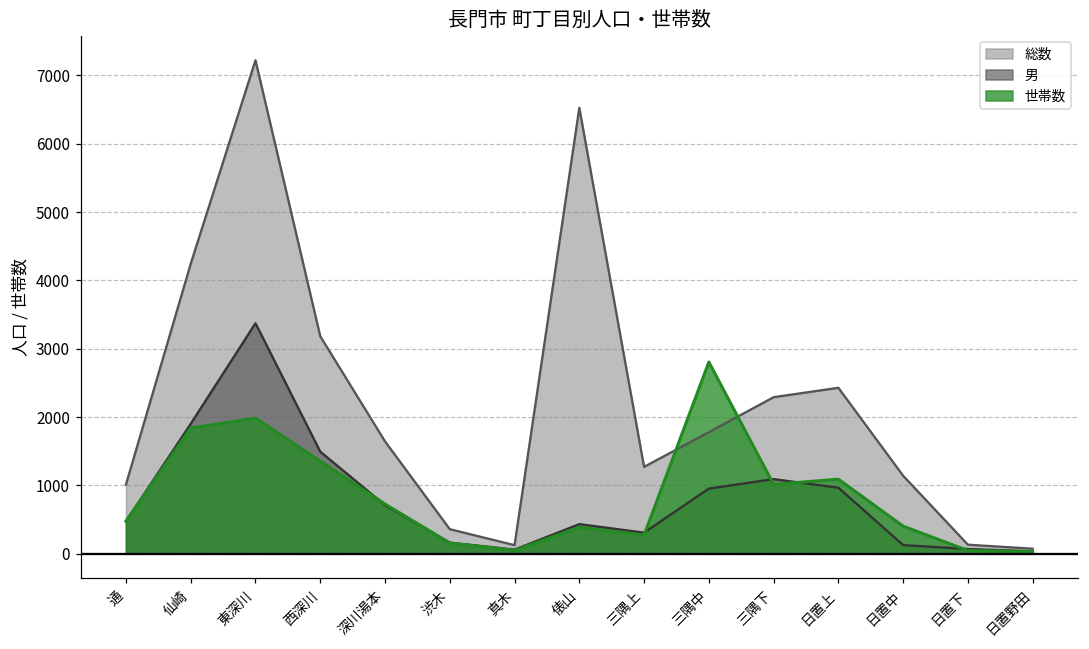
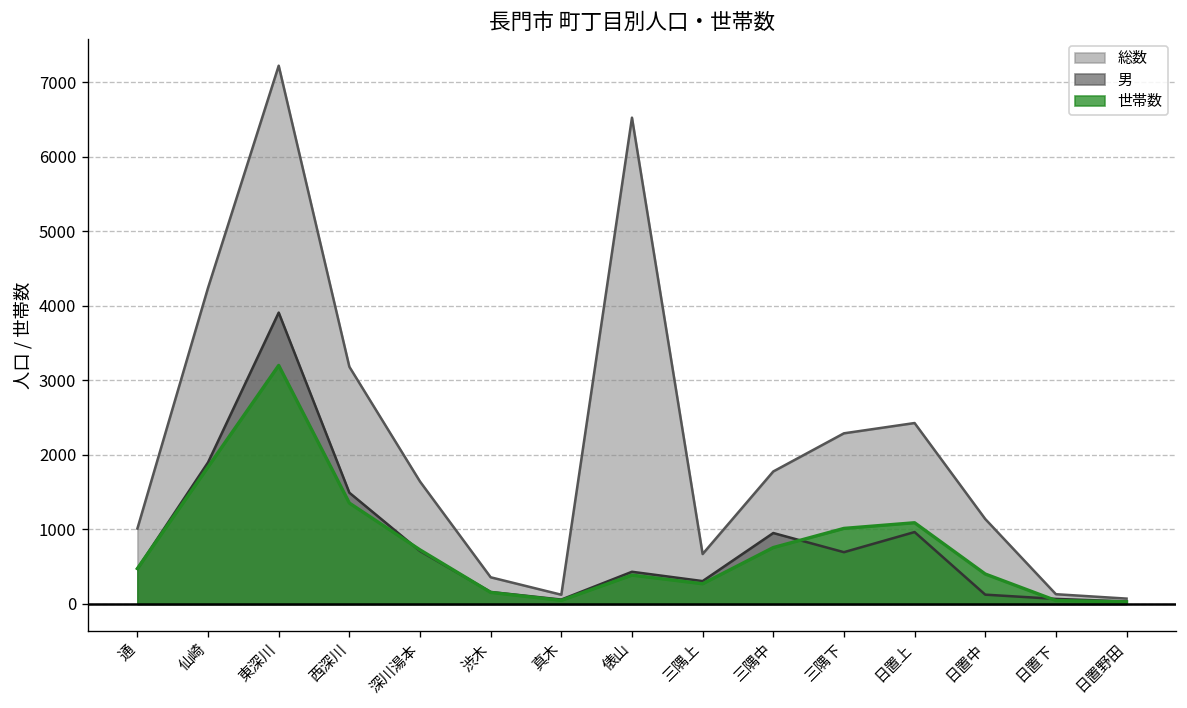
  {
    "総数": {
      "通": 1000,
      "仙崎": 4200,
      "東深川": 7200,
      "西深川": 3200,
      "深川湯本": 1600,
      "渋木": 400,
      "真木": 100,
      "俵山": 6500,
-     "三隅上": 1300,
+     "三隅上": 700,
      "三隅中": 1800,
      "三隅下": 2300,
      "日置上": 2400,
      "日置中": 1100,
      "日置下": 100
    },
    "男": {
      "仙崎": 1900,
-     "東深川": 3400,
+     "東深川": 3900,
      "西深川": 1500,
      "俵山": 400,
      "三隅中": 1000,
-     "三隅下": 1100,
+     "三隅下": 700,
      "日置上": 1000,
      "日置中": 100
    },
    "世帯数": {
      "仙崎": 1800,
-     "東深川": 2000,
+     "東深川": 3200,
      "西深川": 1400,
      "俵山": 400,
-     "三隅中": 2800,
+     "三隅中": 800,
      "三隅下": 1000,
      "日置上": 1100,
      "日置中": 400
    }
  }
